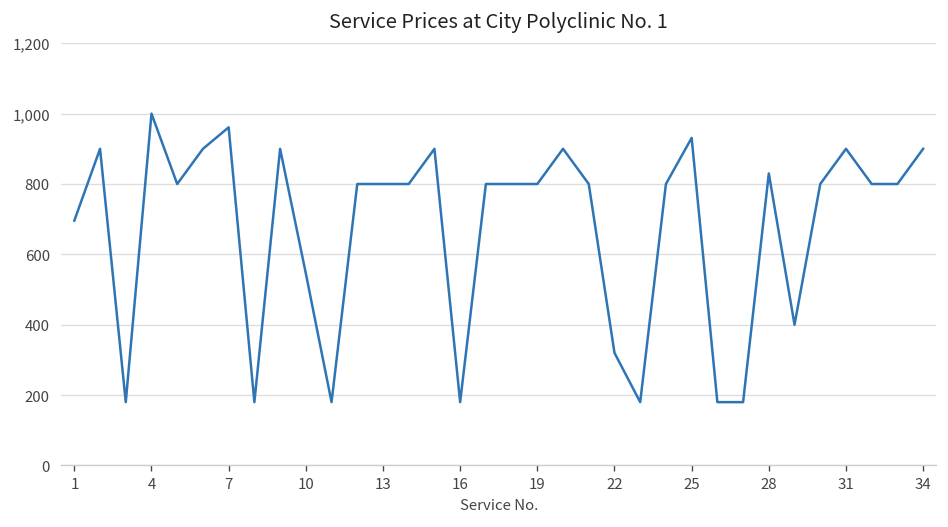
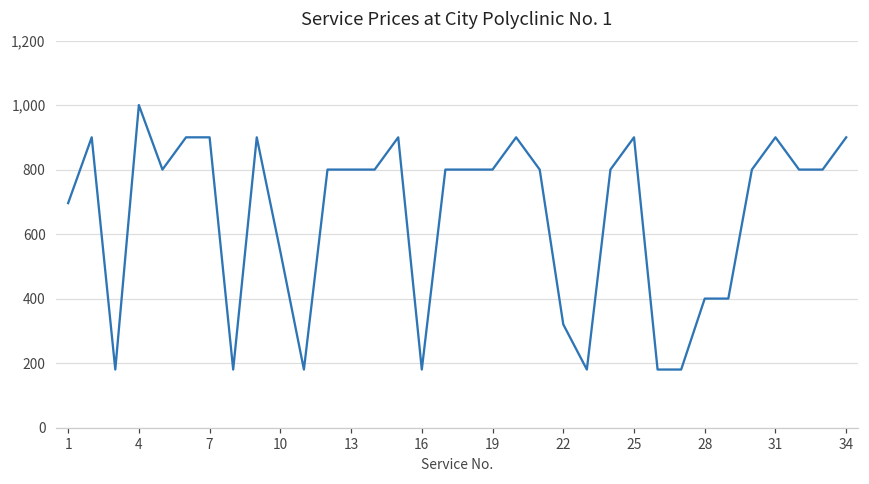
  {
    "1": "700",
    "4": "1,000",
-   "7": "960",
+   "7": "900",
    "10": "550",
    "13": "800",
    "16": "180",
    "19": "800",
    "22": "320",
-   "25": "930",
-   "28": "830",
+   "25": "900",
+   "28": "400",
    "31": "900",
    "34": "900"
  }
